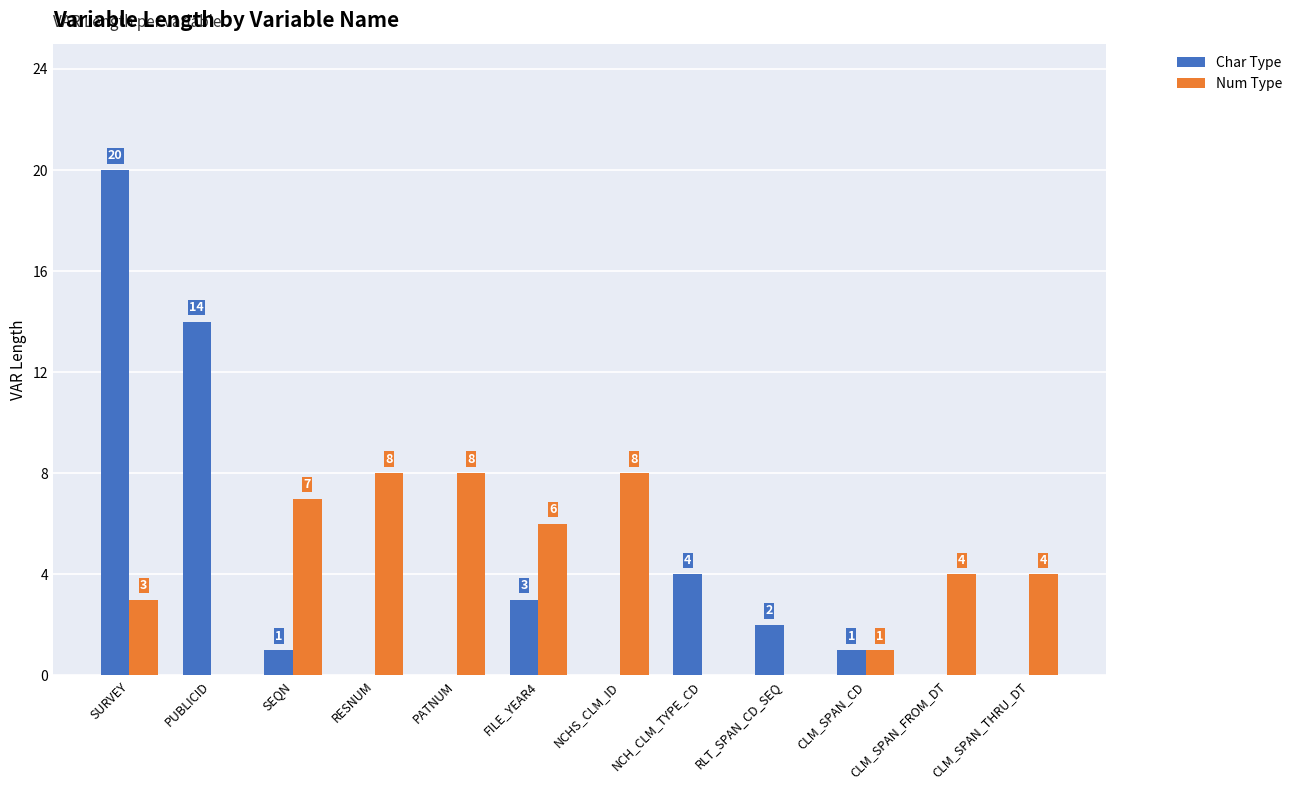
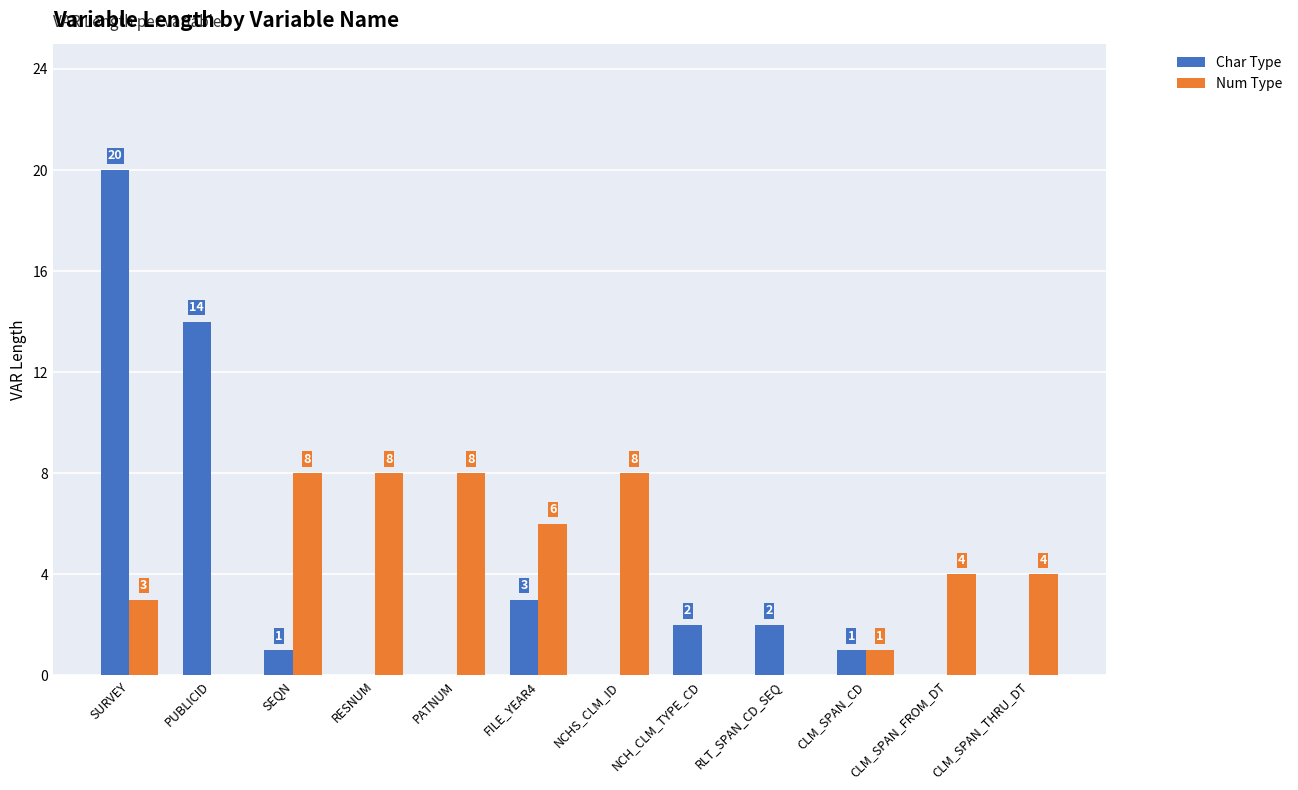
  {
    "Char Type": {
-     "NCH_CLM_TYPE_CD": 4
+     "NCH_CLM_TYPE_CD": 2
    },
    "Num Type": {
-     "SEQN": 7
+     "SEQN": 8
    }
  }
